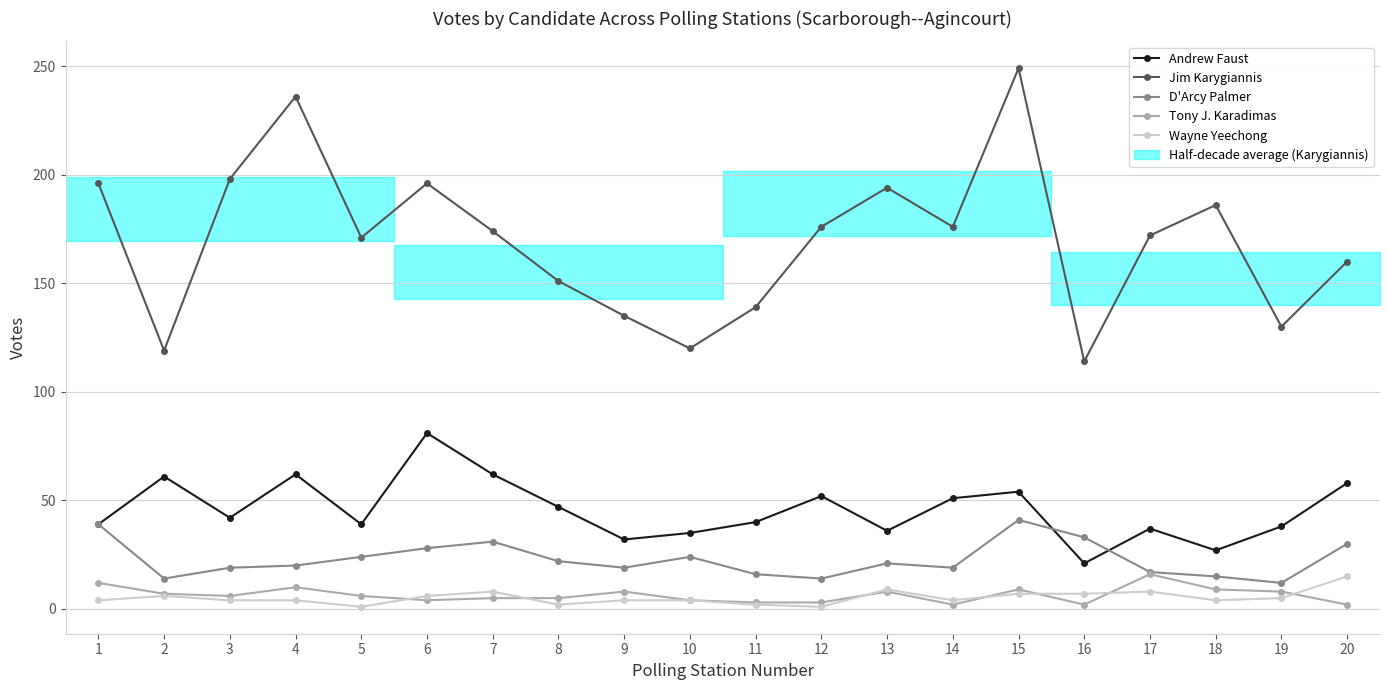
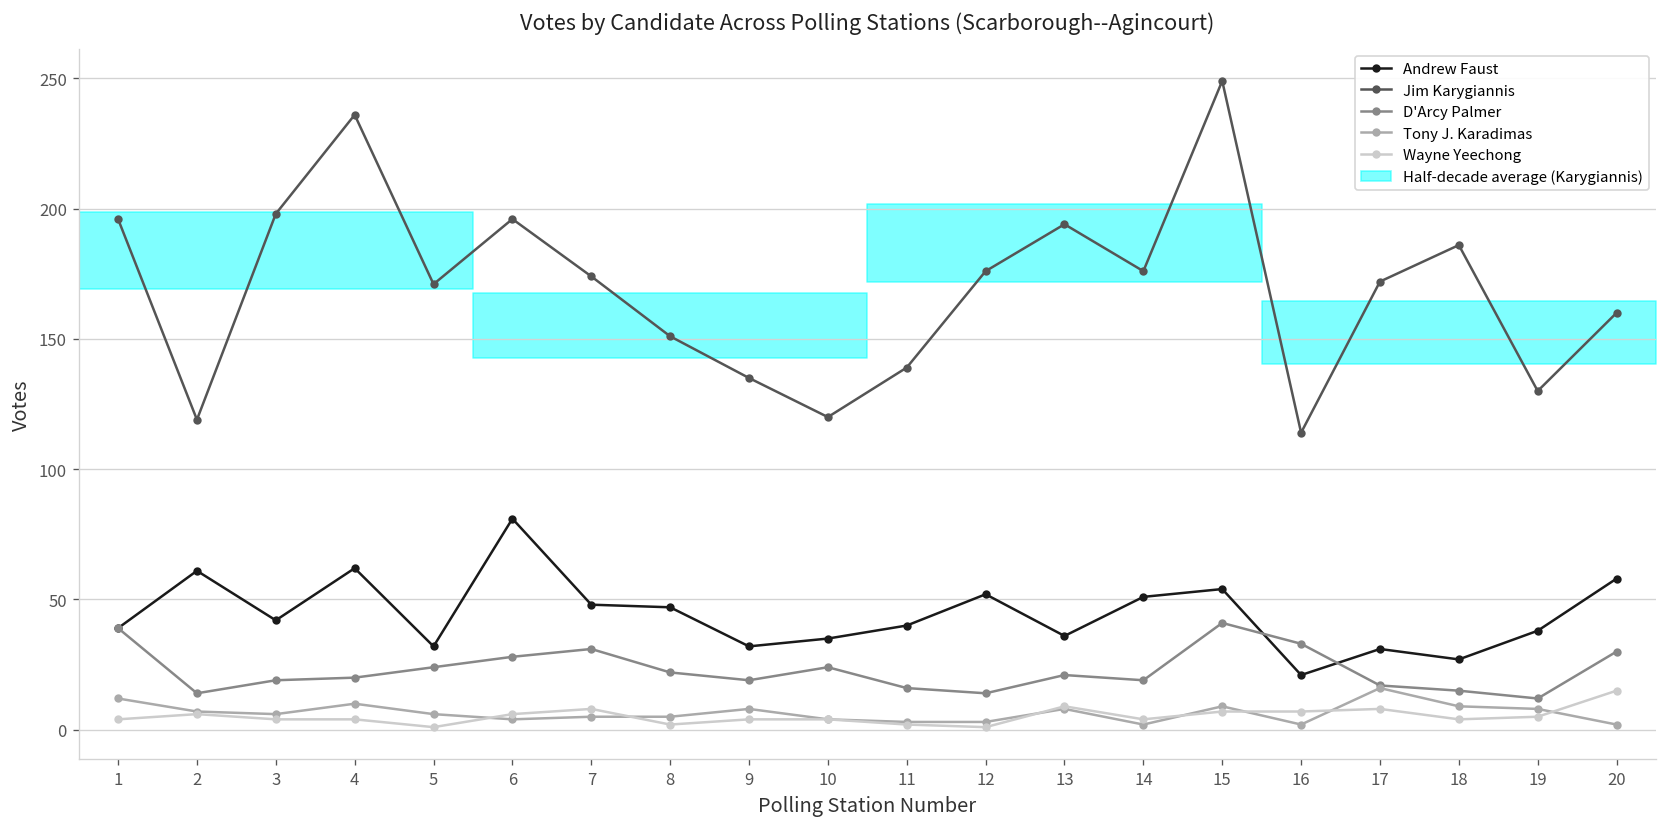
  {
    "Andrew Faust": {
      "2": 61,
      "3": 42,
      "4": 62,
-     "5": 39,
+     "5": 32,
      "6": 81,
-     "7": 62,
+     "7": 48,
      "8": 47,
      "9": 32,
      "10": 35,
      "11": 40,
      "12": 52,
      "13": 36,
      "14": 51,
      "15": 54,
      "16": 21,
-     "17": 37,
+     "17": 31,
      "18": 27,
      "19": 38,
      "20": 58
    },
    "Jim Karygiannis": {
      "1": 196,
      "2": 119,
      "3": 198,
      "4": 236,
      "5": 171,
      "6": 196,
      "7": 174,
      "8": 151,
      "9": 135,
      "10": 120,
      "11": 139,
      "12": 176,
      "13": 194,
      "14": 176,
      "15": 249,
      "16": 114,
      "17": 172,
      "18": 186,
      "19": 130,
      "20": 160
    }
  }
